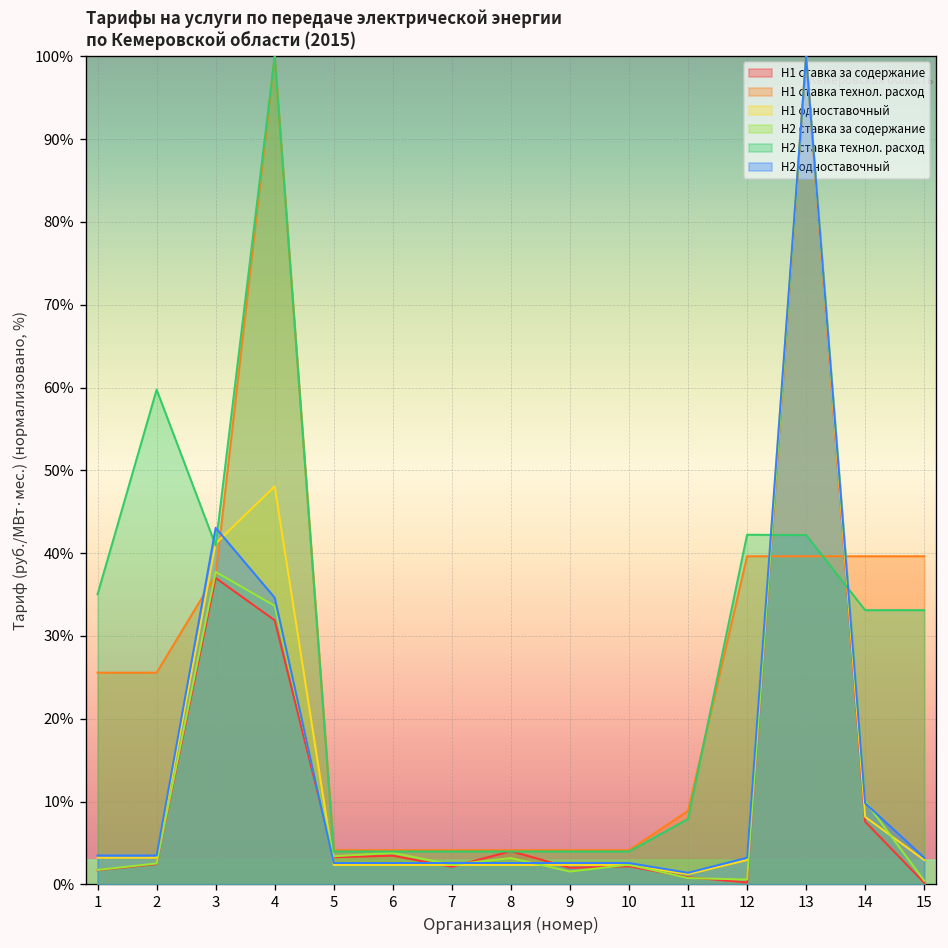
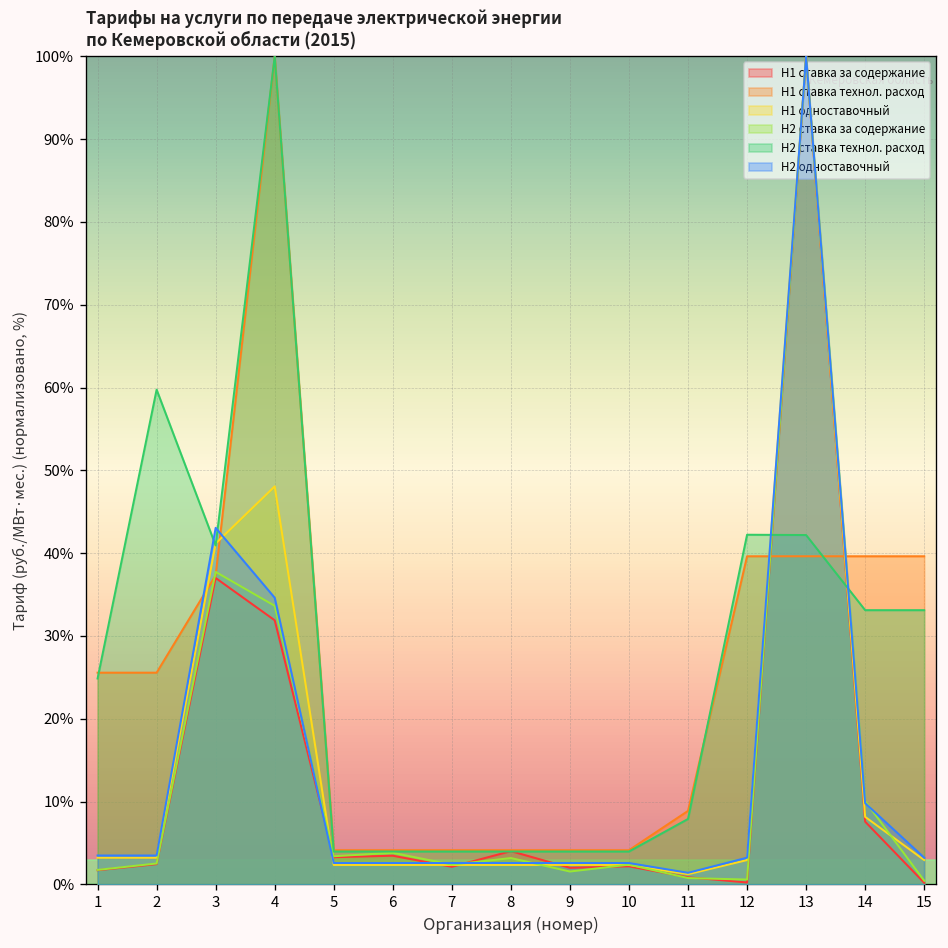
  {
    "H2 ставка технол. расход": {
-     "1": "35%",
+     "1": "25%",
      "2": "60%",
      "11": "8%",
      "12": "42%",
      "13": "42%",
      "14": "33%",
      "15": "33%"
    },
    "H2 одноставочный": {
      "3": "43%",
      "4": "35%"
    }
  }
